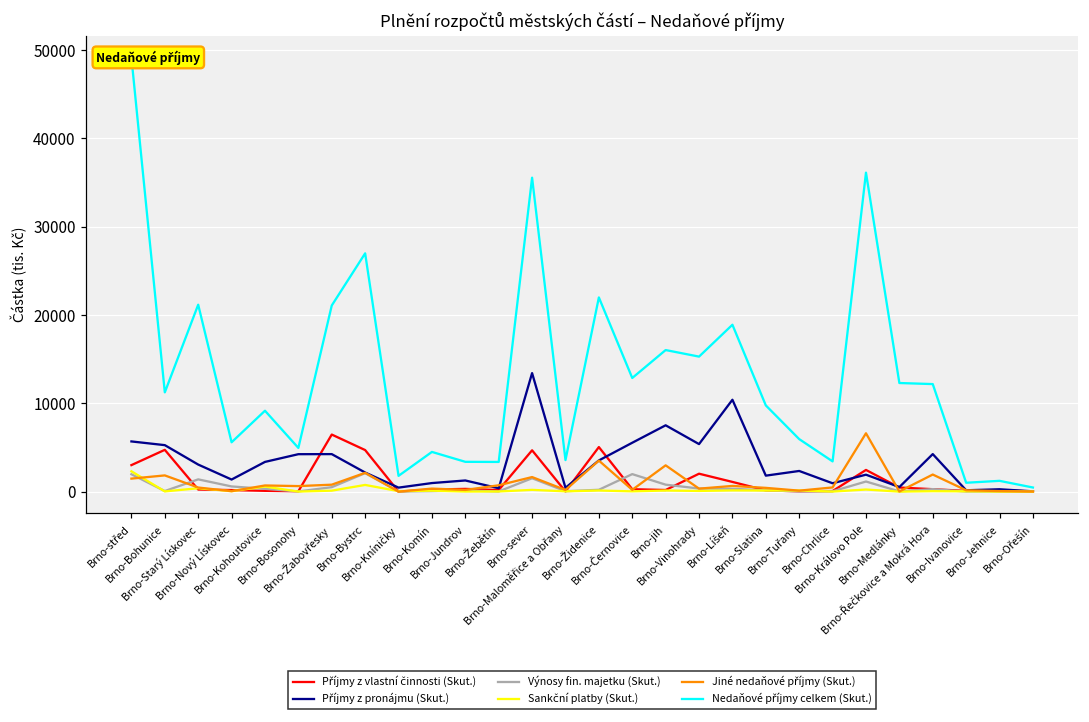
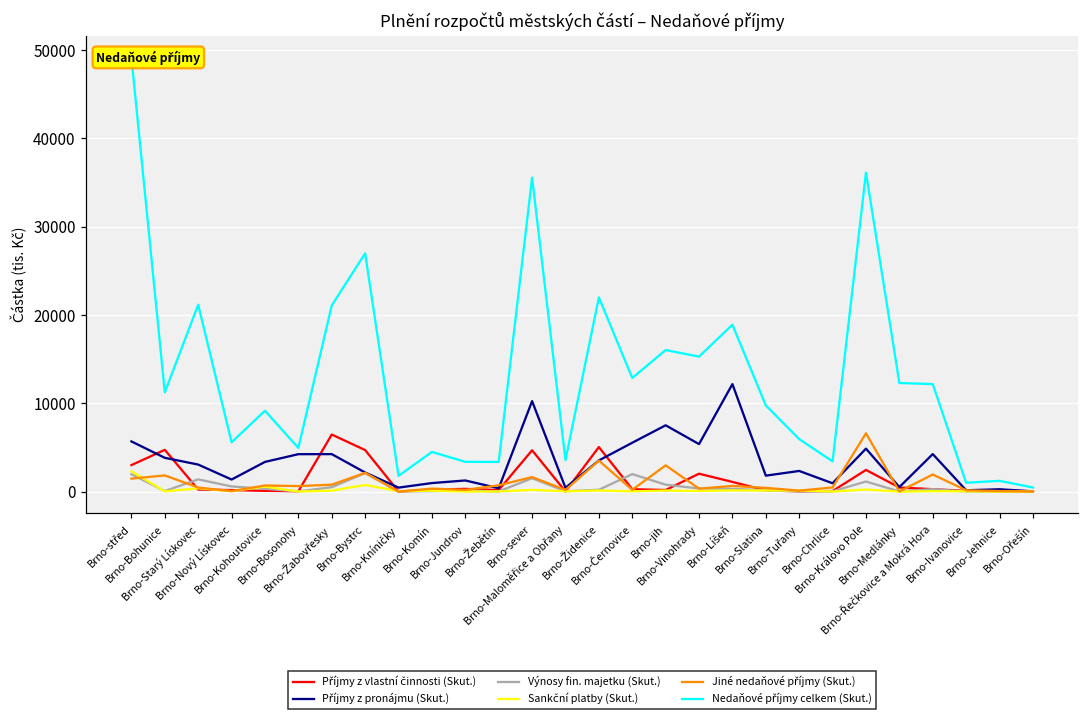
  {
    "Příjmy z vlastní činnosti (Skut.)": {
      "Brno-střed": 3000,
      "Brno-Bohunice": 5000,
      "Brno-Žabovřesky": 6000,
      "Brno-Bystrc": 5000,
      "Brno-sever": 5000,
      "Brno-Židenice": 5000,
      "Brno-Vinohrady": 2000,
      "Brno-Líšeň": 1000,
      "Brno-Královo Pole": 2000
    },
    "Příjmy z pronájmu (Skut.)": {
      "Brno-střed": 6000,
-     "Brno-Bohunice": 5000,
+     "Brno-Bohunice": 4000,
      "Brno-Starý Lískovec": 3000,
      "Brno-Nový Lískovec": 1000,
      "Brno-Kohoutovice": 3000,
      "Brno-Bosonohy": 4000,
      "Brno-Žabovřesky": 4000,
      "Brno-Kníničky": 0,
      "Brno-Komín": 1000,
      "Brno-Jundrov": 1000,
-     "Brno-sever": 13000,
+     "Brno-sever": 10000,
      "Brno-Černovice": 6000,
      "Brno-jih": 8000,
      "Brno-Vinohrady": 5000,
-     "Brno-Líšeň": 10000,
+     "Brno-Líšeň": 12000,
      "Brno-Slatina": 2000,
      "Brno-Tuřany": 2000,
      "Brno-Chrlice": 1000,
-     "Brno-Královo Pole": 2000,
+     "Brno-Královo Pole": 5000,
      "Brno-Řečkovice a Mokrá Hora": 4000
    },
    "Výnosy fin. majetku (Skut.)": {
      "Brno-střed": 2000,
      "Brno-Starý Lískovec": 1000,
      "Brno-Nový Lískovec": 1000,
      "Brno-Černovice": 2000,
      "Brno-jih": 1000,
      "Brno-Královo Pole": 1000
    },
    "Sankční platby (Skut.)": {
      "Brno-střed": 2000,
      "Brno-Žabovřesky": 0,
      "Brno-Bystrc": 1000,
      "Brno-sever": 0,
      "Brno-Královo Pole": 0
    },
    "Jiné nedaňové příjmy (Skut.)": {
      "Brno-střed": 1000,
      "Brno-Bohunice": 2000,
      "Brno-Bosonohy": 1000,
      "Brno-Žebětín": 1000,
      "Brno-jih": 3000,
      "Brno-Líšeň": 1000,
      "Brno-Chrlice": 0,
      "Brno-Královo Pole": 7000,
      "Brno-Řečkovice a Mokrá Hora": 2000
    },
    "Nedaňové příjmy celkem (Skut.)": {
      "Brno-Bohunice": 11000,
      "Brno-Starý Lískovec": 21000,
      "Brno-Nový Lískovec": 6000,
      "Brno-Kohoutovice": 9000,
      "Brno-Bosonohy": 5000,
      "Brno-Žabovřesky": 21000,
      "Brno-Bystrc": 27000,
      "Brno-Kníničky": 2000,
      "Brno-Komín": 4000,
      "Brno-Jundrov": 3000,
      "Brno-Žebětín": 3000,
      "Brno-sever": 36000,
      "Brno-Maloměřice a Obřany": 4000,
      "Brno-Židenice": 22000,
      "Brno-Černovice": 13000,
      "Brno-jih": 16000,
      "Brno-Vinohrady": 15000,
      "Brno-Líšeň": 19000,
      "Brno-Slatina": 10000,
      "Brno-Tuřany": 6000,
      "Brno-Chrlice": 3000,
      "Brno-Královo Pole": 36000,
      "Brno-Medlánky": 12000,
      "Brno-Řečkovice a Mokrá Hora": 12000,
      "Brno-Ivanovice": 1000,
      "Brno-Jehnice": 1000,
      "Brno-Ořešín": 0
    }
  }
